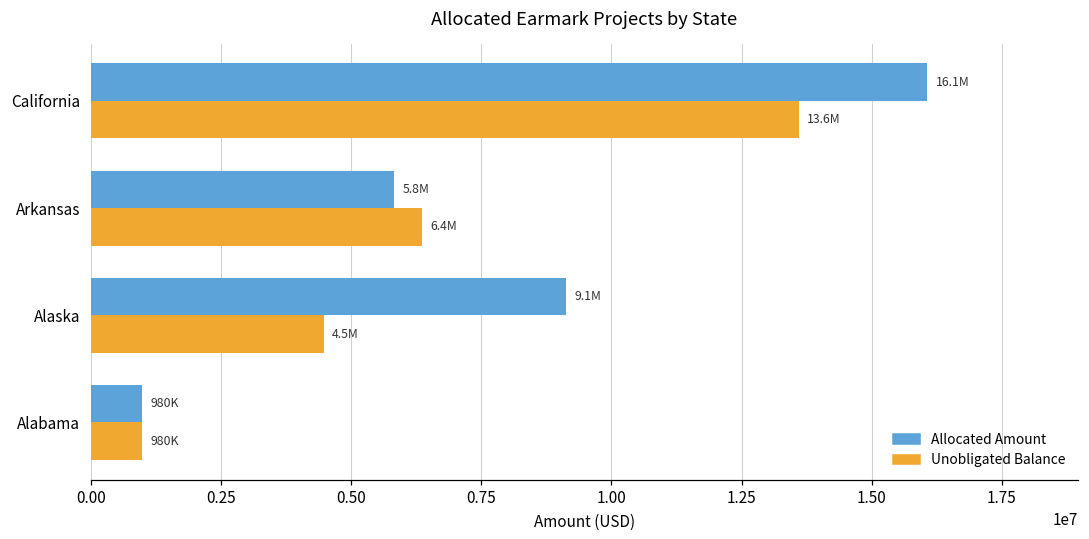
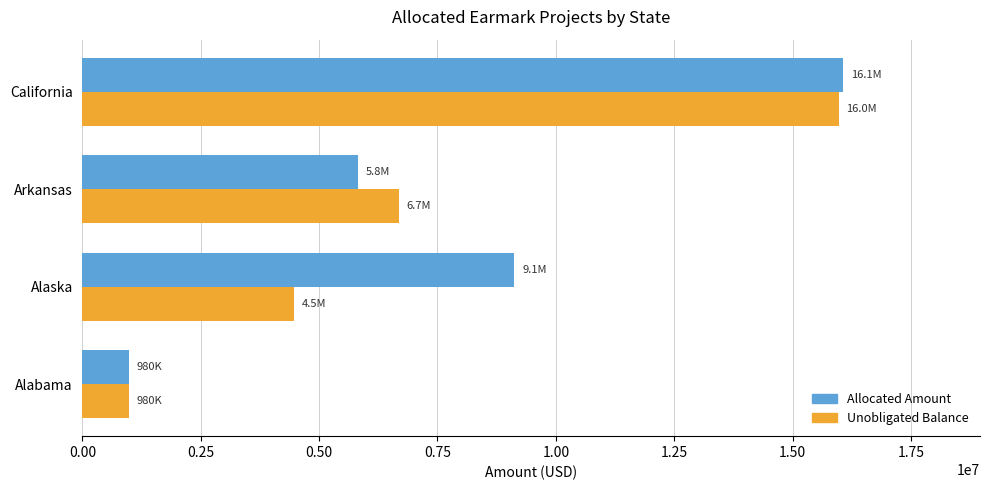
  {
    "Allocated Amount": {
      "California": "16.1M",
      "Arkansas": "5.8M",
      "Alaska": "9.1M",
      "Alabama": "980K"
    },
    "Unobligated Balance": {
-     "California": "13.6M",
-     "Arkansas": "6.4M",
+     "California": "16.0M",
+     "Arkansas": "6.7M",
      "Alaska": "4.5M",
      "Alabama": "980K"
    }
  }
